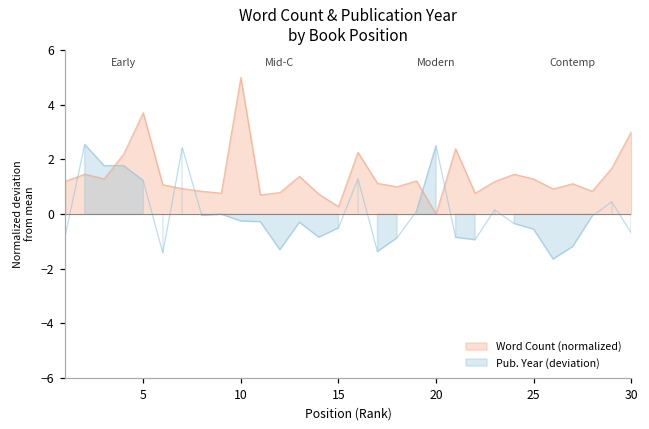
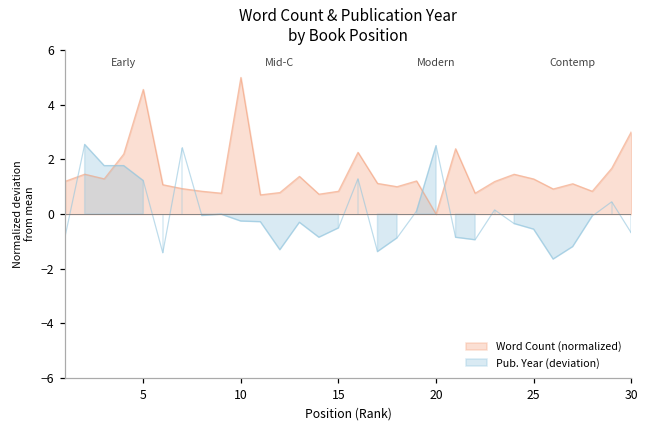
  {
    "Word Count (normalized)": {
-     "5": 3.7,
+     "5": 4.6,
      "10": 5.0,
-     "15": 0.3,
+     "15": 0.8,
      "20": 0.0,
      "25": 1.3,
      "30": 3.0
    }
  }
